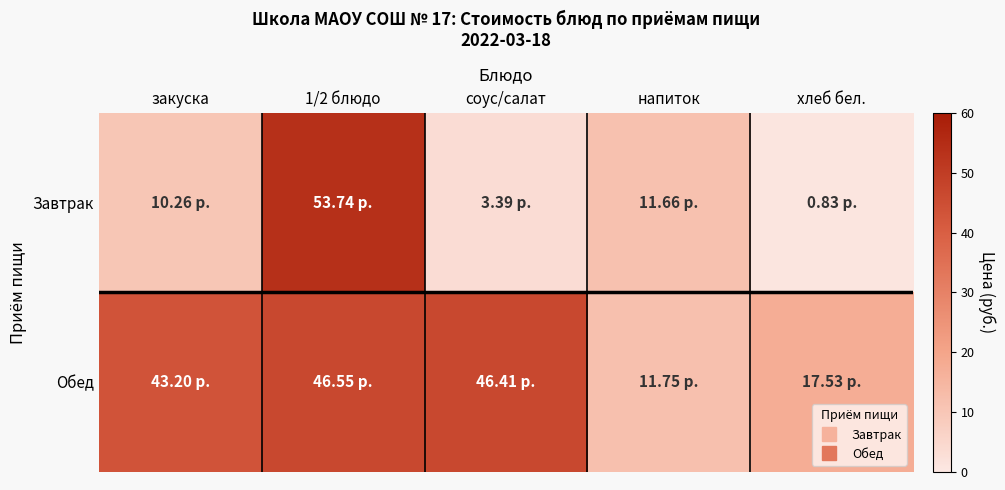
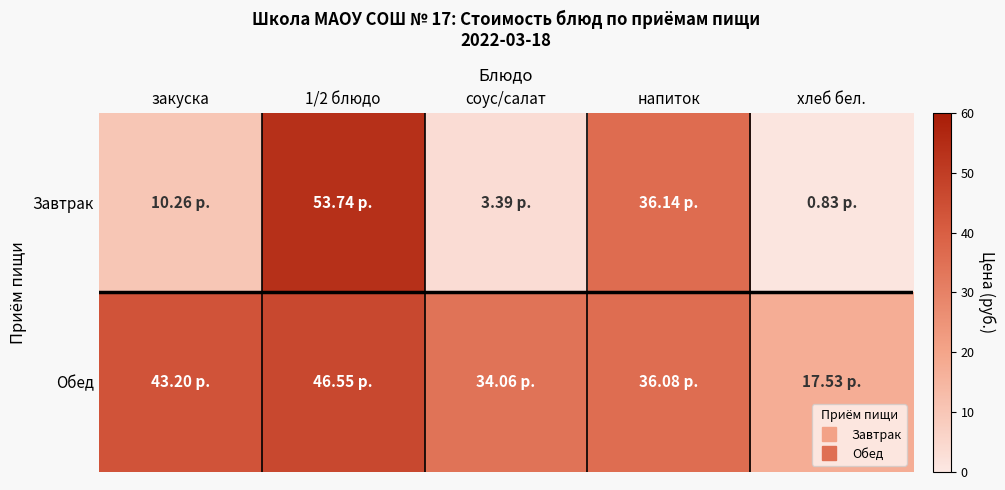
  {
    "Завтрак": {
      "закуска": 10.26,
      "1/2 блюдо": 53.74,
      "соус/салат": 3.39,
-     "напиток": 11.66,
+     "напиток": 36.14,
      "хлеб бел.": 0.83
    },
    "Обед": {
      "закуска": 43.20,
      "1/2 блюдо": 46.55,
-     "соус/салат": 46.41,
-     "напиток": 11.75,
+     "соус/салат": 34.06,
+     "напиток": 36.08,
      "хлеб бел.": 17.53
    }
  }
